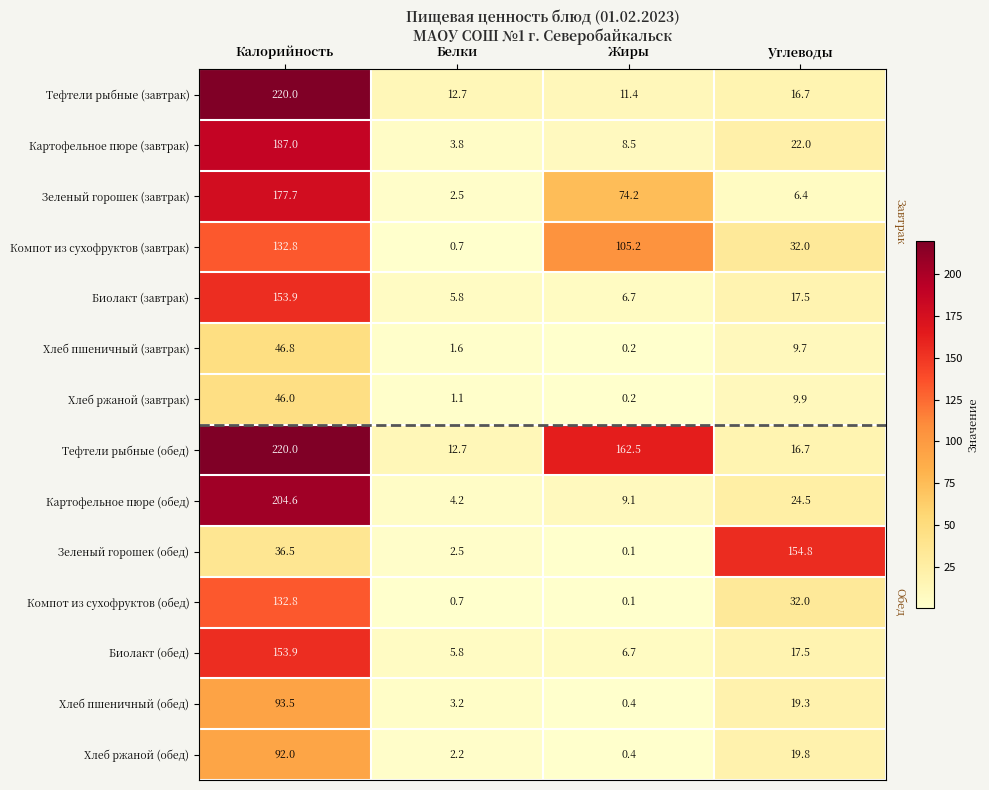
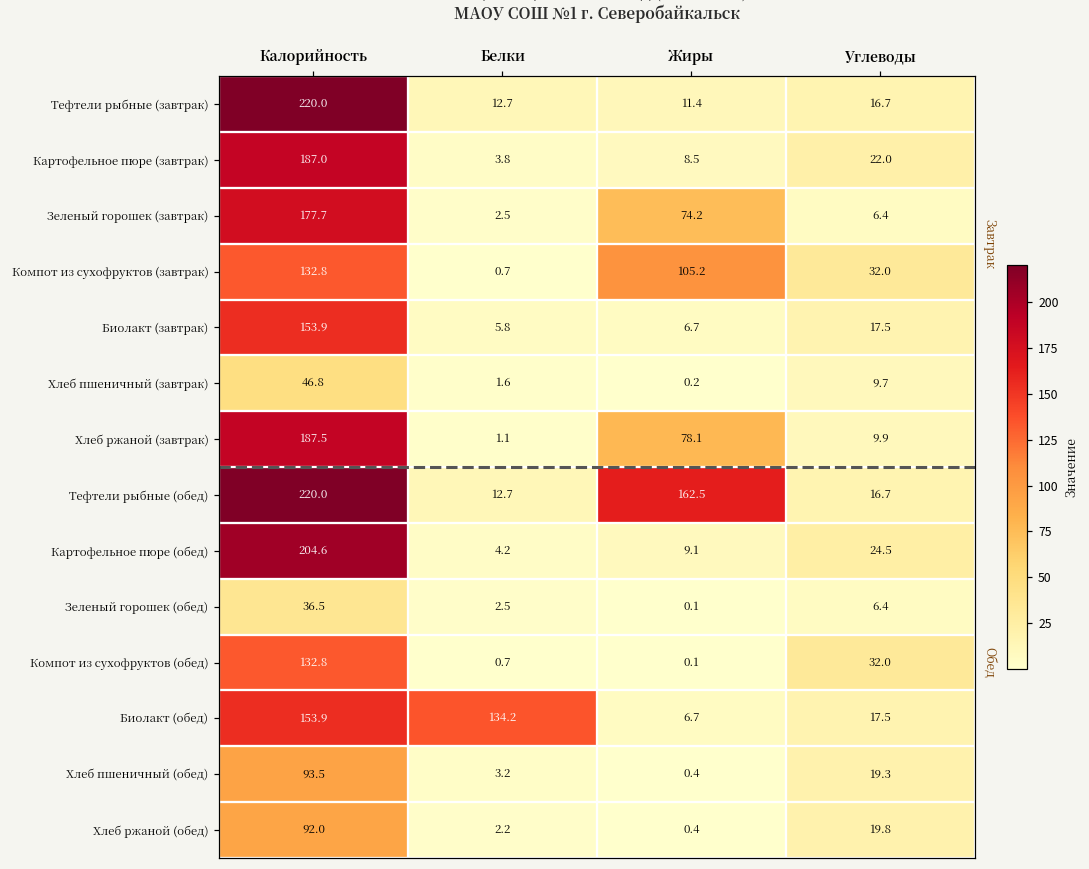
  {
    "Тефтели рыбные (завтрак)": {
      "Калорийность": 220.0,
      "Белки": 12.7,
      "Жиры": 11.4,
      "Углеводы": 16.7
    },
    "Картофельное пюре (завтрак)": {
      "Калорийность": 187.0,
      "Белки": 3.8,
      "Жиры": 8.5,
      "Углеводы": 22.0
    },
    "Зеленый горошек (завтрак)": {
      "Калорийность": 177.7,
      "Белки": 2.5,
      "Жиры": 74.2,
      "Углеводы": 6.4
    },
    "Компот из сухофруктов (завтрак)": {
      "Калорийность": 132.8,
      "Белки": 0.7,
      "Жиры": 105.2,
      "Углеводы": 32.0
    },
    "Биолакт (завтрак)": {
      "Калорийность": 153.9,
      "Белки": 5.8,
      "Жиры": 6.7,
      "Углеводы": 17.5
    },
    "Хлеб пшеничный (завтрак)": {
      "Калорийность": 46.8,
      "Белки": 1.6,
      "Жиры": 0.2,
      "Углеводы": 9.7
    },
    "Хлеб ржаной (завтрак)": {
-     "Калорийность": 46.0,
+     "Калорийность": 187.5,
      "Белки": 1.1,
-     "Жиры": 0.2,
+     "Жиры": 78.1,
      "Углеводы": 9.9
    },
    "Тефтели рыбные (обед)": {
      "Калорийность": 220.0,
      "Белки": 12.7,
      "Жиры": 162.5,
      "Углеводы": 16.7
    },
    "Картофельное пюре (обед)": {
      "Калорийность": 204.6,
      "Белки": 4.2,
      "Жиры": 9.1,
      "Углеводы": 24.5
    },
    "Зеленый горошек (обед)": {
      "Калорийность": 36.5,
      "Белки": 2.5,
      "Жиры": 0.1,
-     "Углеводы": 154.8
+     "Углеводы": 6.4
    },
    "Компот из сухофруктов (обед)": {
      "Калорийность": 132.8,
      "Белки": 0.7,
      "Жиры": 0.1,
      "Углеводы": 32.0
    },
    "Биолакт (обед)": {
      "Калорийность": 153.9,
-     "Белки": 5.8,
+     "Белки": 134.2,
      "Жиры": 6.7,
      "Углеводы": 17.5
    },
    "Хлеб пшеничный (обед)": {
      "Калорийность": 93.5,
      "Белки": 3.2,
      "Жиры": 0.4,
      "Углеводы": 19.3
    },
    "Хлеб ржаной (обед)": {
      "Калорийность": 92.0,
      "Белки": 2.2,
      "Жиры": 0.4,
      "Углеводы": 19.8
    }
  }
